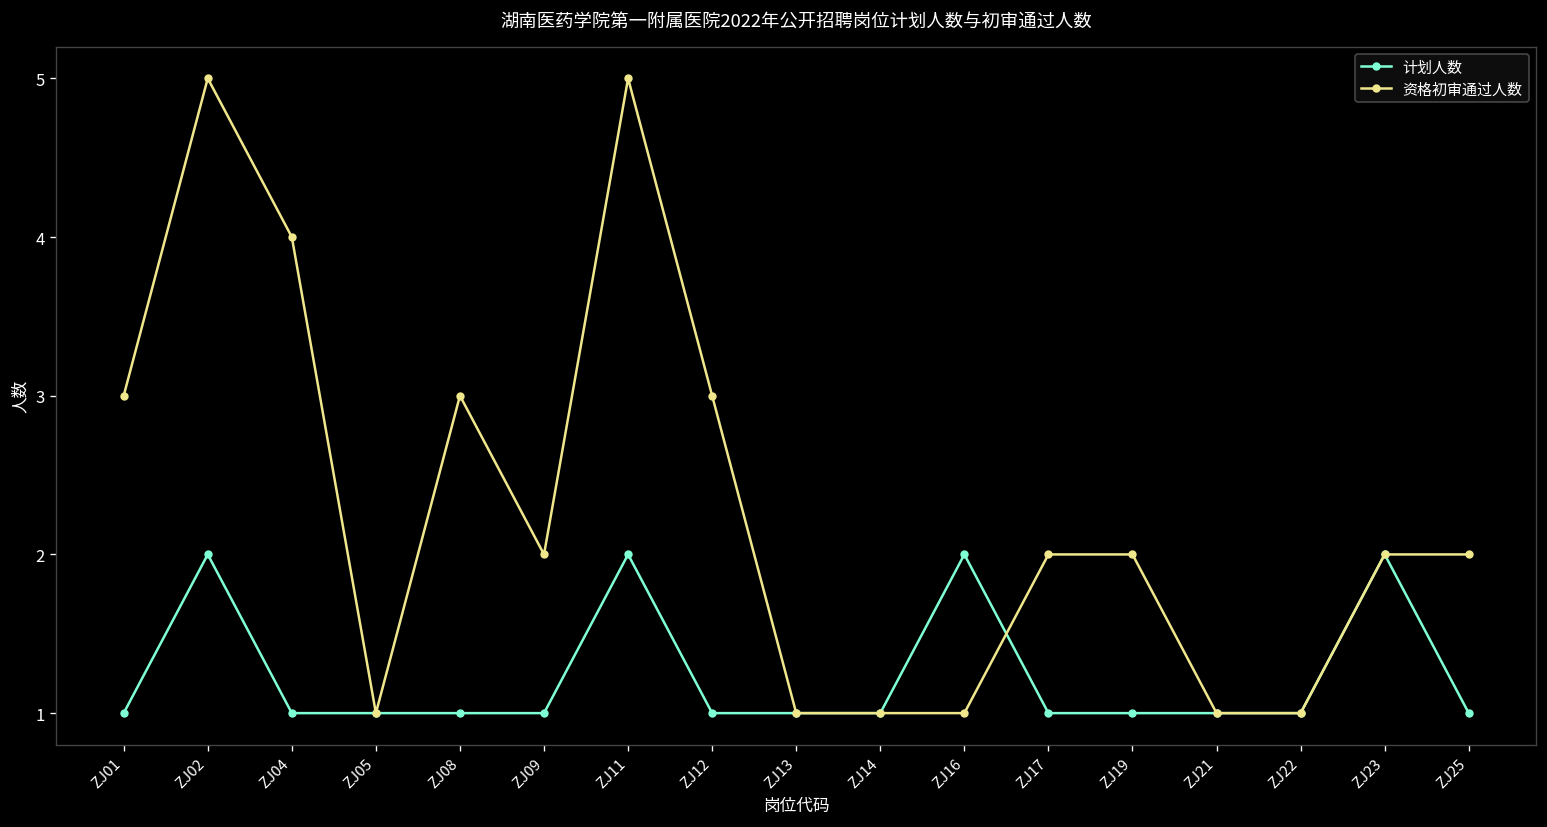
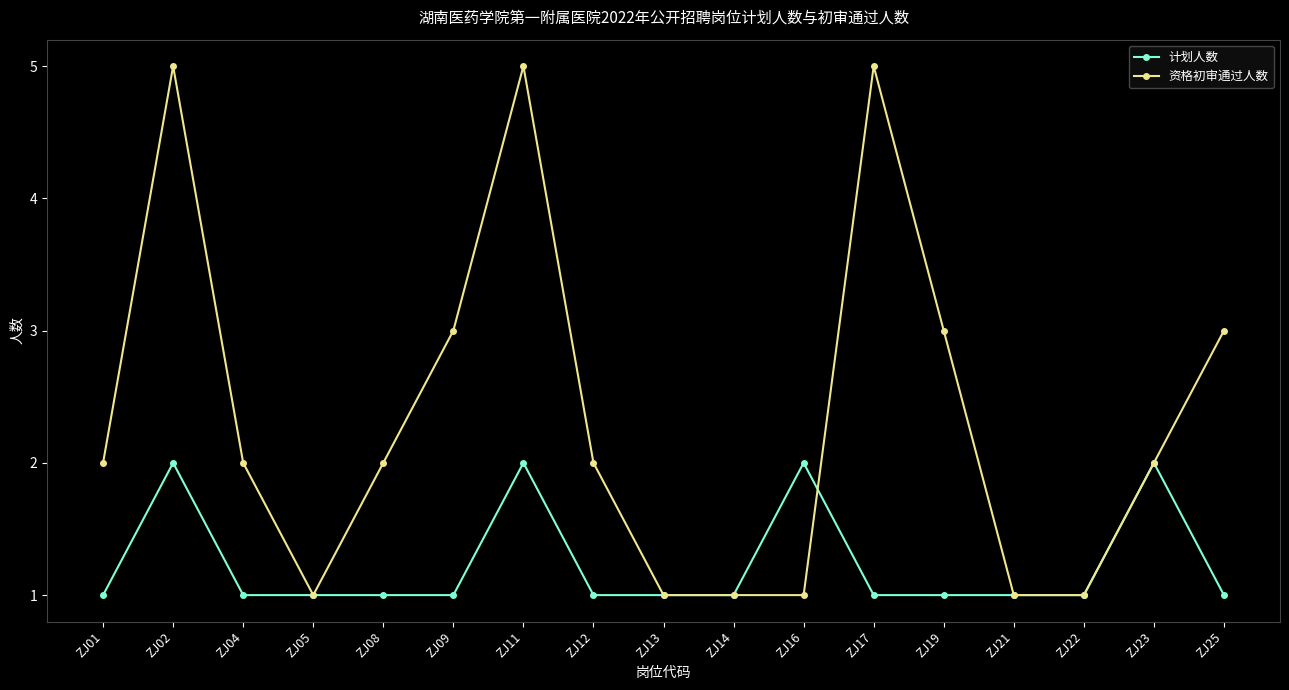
  {
    "计划人数": {
      "ZJ01": 1,
      "ZJ02": 2,
      "ZJ04": 1,
      "ZJ08": 1,
      "ZJ09": 1,
      "ZJ11": 2,
      "ZJ12": 1,
      "ZJ16": 2,
      "ZJ17": 1,
      "ZJ19": 1,
      "ZJ25": 1
    },
    "资格初审通过人数": {
-     "ZJ01": 3,
+     "ZJ01": 2,
      "ZJ02": 5,
-     "ZJ04": 4,
-     "ZJ08": 3,
-     "ZJ09": 2,
+     "ZJ04": 2,
+     "ZJ08": 2,
+     "ZJ09": 3,
      "ZJ11": 5,
-     "ZJ12": 3,
+     "ZJ12": 2,
      "ZJ16": 1,
-     "ZJ17": 2,
-     "ZJ19": 2,
-     "ZJ25": 2
+     "ZJ17": 5,
+     "ZJ19": 3,
+     "ZJ25": 3
    }
  }
